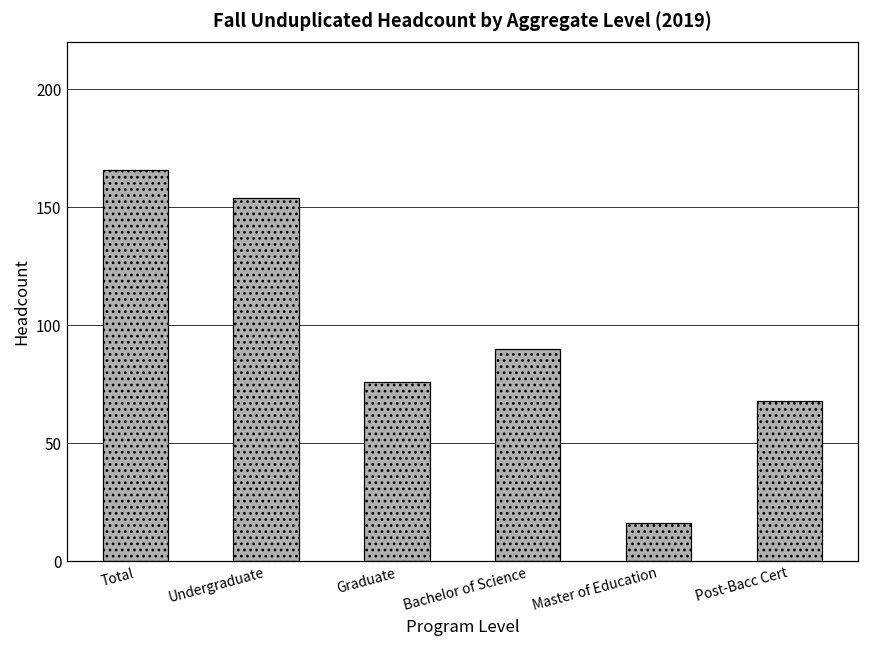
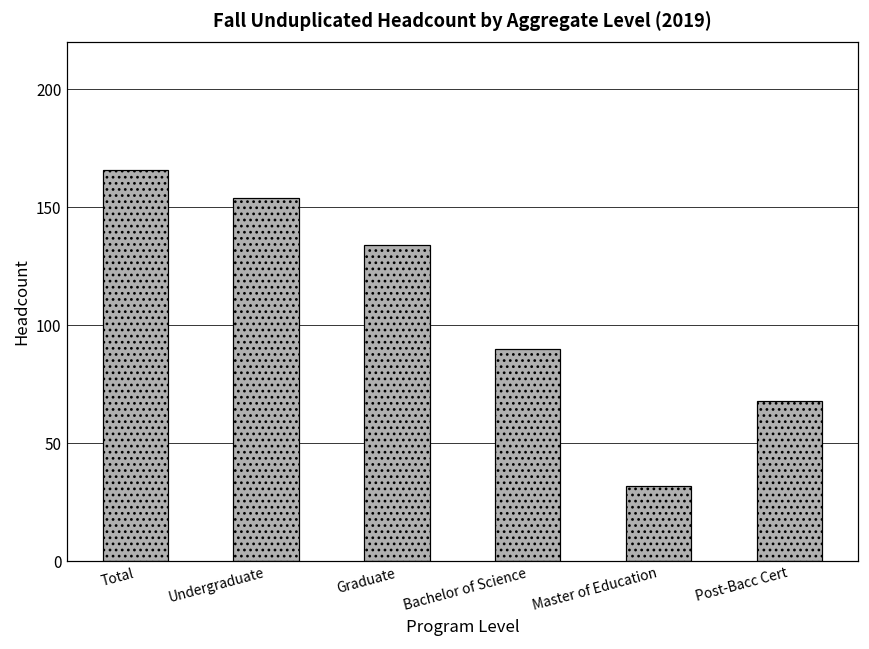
  {
    "Total": 166,
    "Undergraduate": 154,
-   "Graduate": 76,
+   "Graduate": 134,
    "Bachelor of Science": 90,
-   "Master of Education": 16,
+   "Master of Education": 32,
    "Post-Bacc Cert": 68
  }
